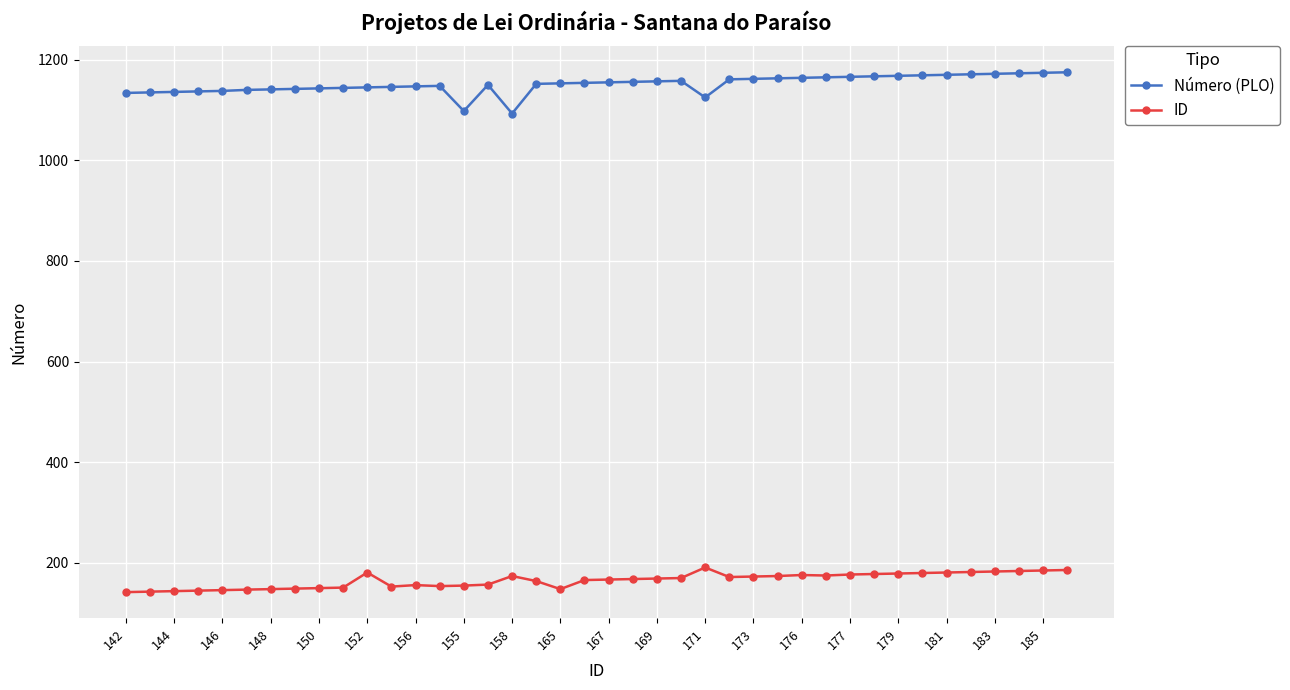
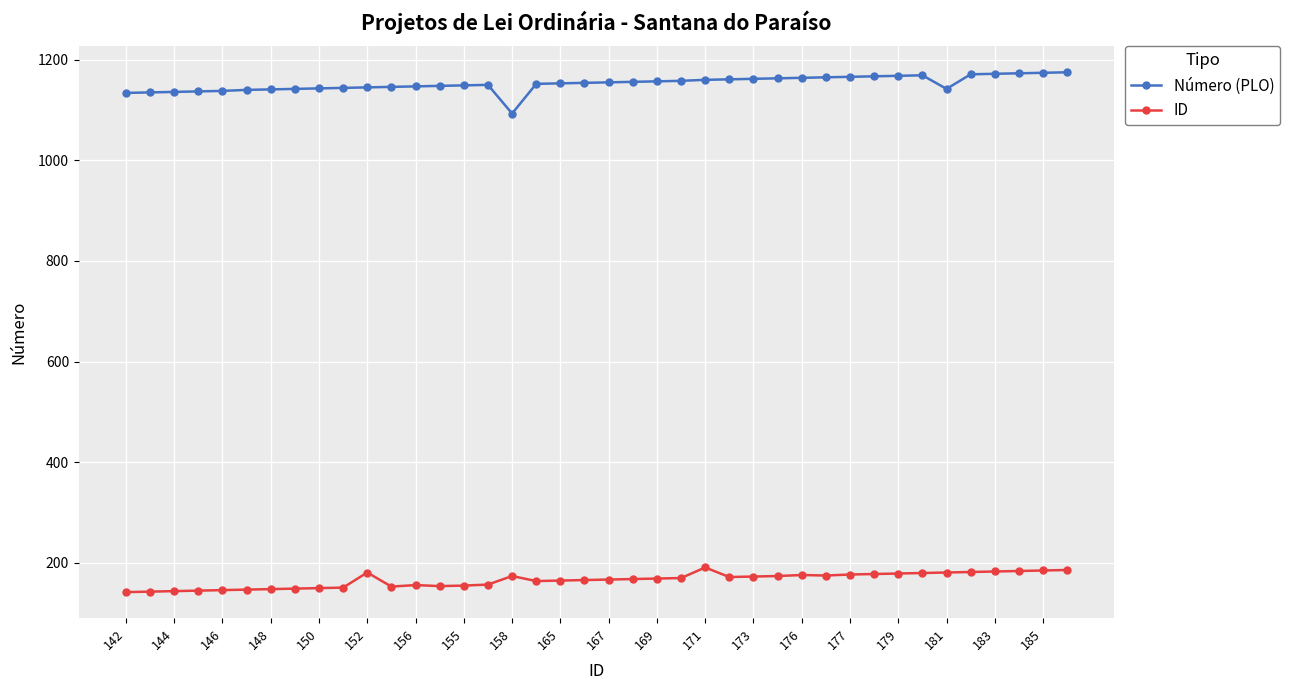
  {
    "Número (PLO)": {
      "142": 1130,
      "144": 1140,
      "146": 1140,
      "148": 1140,
      "150": 1140,
      "152": 1150,
      "156": 1150,
-     "155": 1100,
+     "155": 1150,
      "158": 1090,
      "165": 1150,
      "167": 1160,
      "169": 1160,
-     "171": 1130,
+     "171": 1160,
      "173": 1160,
      "176": 1160,
      "177": 1170,
      "179": 1170,
-     "181": 1170,
+     "181": 1140,
      "183": 1170,
      "185": 1170
    },
    "ID": {
      "142": 140,
      "144": 140,
      "146": 150,
      "148": 150,
      "150": 150,
      "152": 180,
      "156": 160,
      "155": 160,
      "158": 170,
-     "165": 150,
+     "165": 170,
      "167": 170,
      "169": 170,
      "171": 190,
      "173": 170,
      "176": 180,
      "177": 180,
      "179": 180,
      "181": 180,
      "183": 180,
      "185": 190
    }
  }
